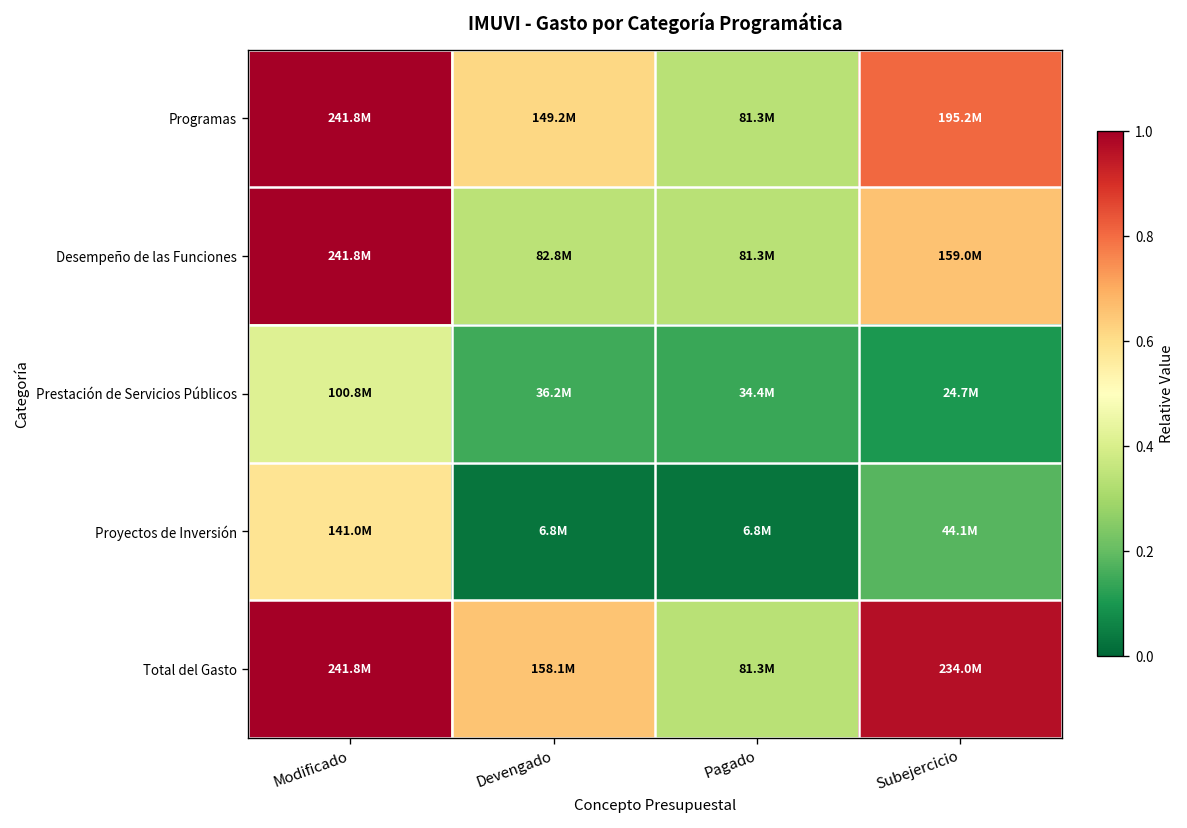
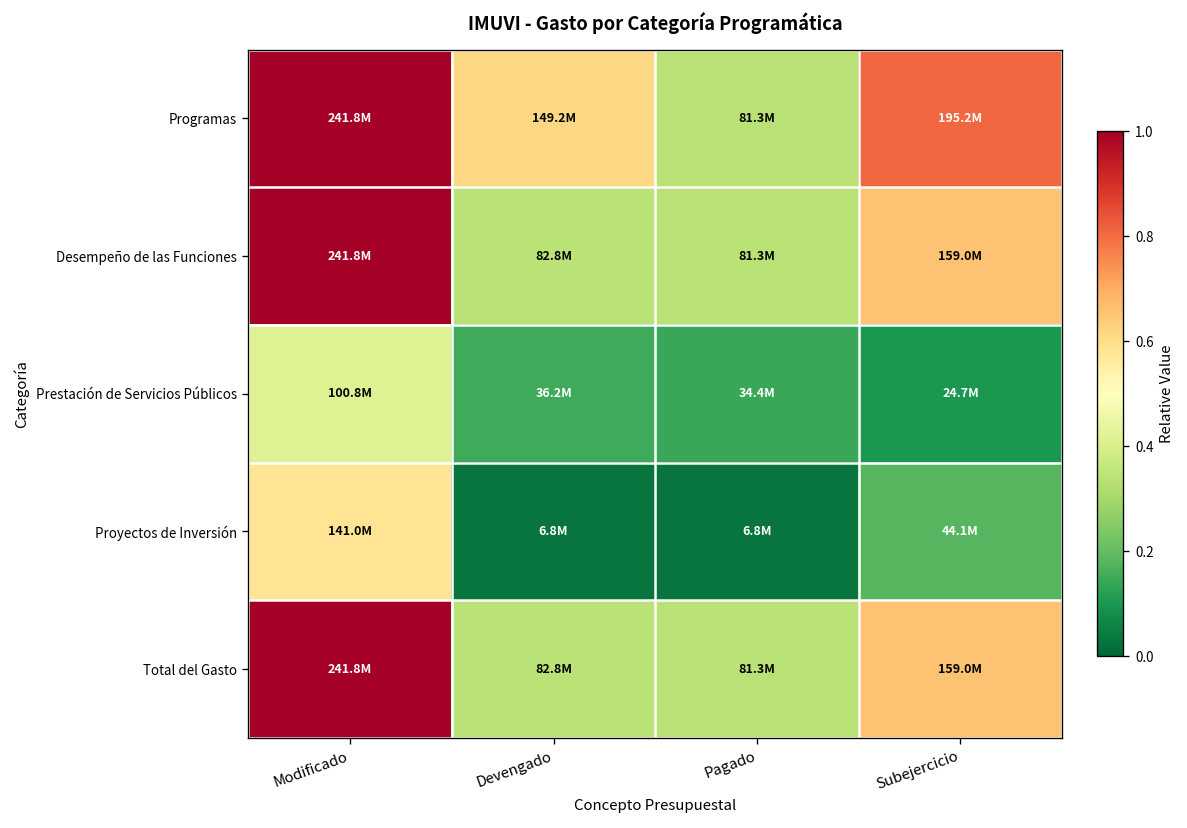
  {
    "Programas": {
      "Modificado": "241.8M",
      "Devengado": "149.2M",
      "Pagado": "81.3M",
      "Subejercicio": "195.2M"
    },
    "Desempeño de las Funciones": {
      "Modificado": "241.8M",
      "Devengado": "82.8M",
      "Pagado": "81.3M",
      "Subejercicio": "159.0M"
    },
    "Prestación de Servicios Públicos": {
      "Modificado": "100.8M",
      "Devengado": "36.2M",
      "Pagado": "34.4M",
      "Subejercicio": "24.7M"
    },
    "Proyectos de Inversión": {
      "Modificado": "141.0M",
      "Devengado": "6.8M",
      "Pagado": "6.8M",
      "Subejercicio": "44.1M"
    },
    "Total del Gasto": {
      "Modificado": "241.8M",
-     "Devengado": "158.1M",
+     "Devengado": "82.8M",
      "Pagado": "81.3M",
-     "Subejercicio": "234.0M"
+     "Subejercicio": "159.0M"
    }
  }
